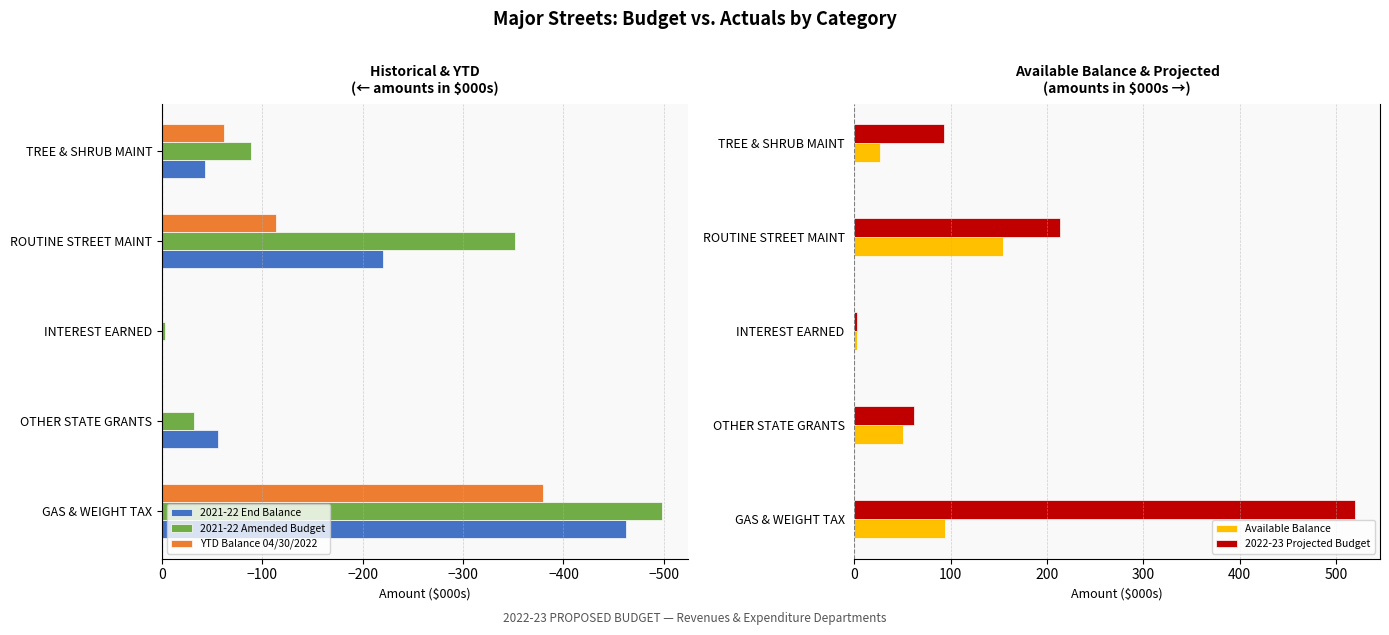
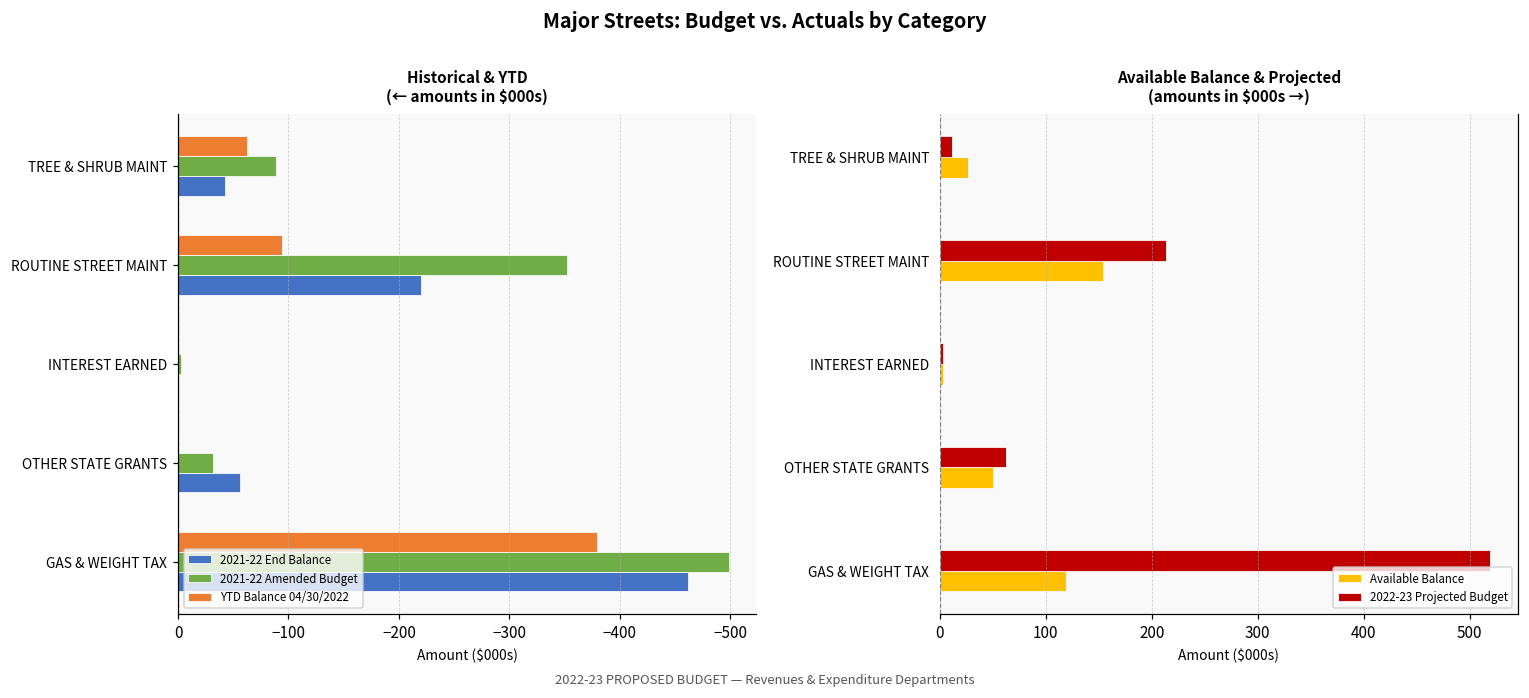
  {
    "Historical & YTD (← amounts in $000s)": {
      "2021-22 End Balance": {
        "TREE & SHRUB MAINT": -43,
        "ROUTINE STREET MAINT": -220,
        "OTHER STATE GRANTS": -56,
        "GAS & WEIGHT TAX": -462
      },
      "2021-22 Amended Budget": {
        "TREE & SHRUB MAINT": -89,
        "ROUTINE STREET MAINT": -352,
        "INTEREST EARNED": -3,
        "OTHER STATE GRANTS": -32,
        "GAS & WEIGHT TAX": -499
      },
      "YTD Balance 04/30/2022": {
        "TREE & SHRUB MAINT": -62,
-       "ROUTINE STREET MAINT": -114,
+       "ROUTINE STREET MAINT": -94,
        "OTHER STATE GRANTS": 0,
        "GAS & WEIGHT TAX": -380
      }
    },
    "Available Balance & Projected (amounts in $000s →)": {
      "Available Balance": {
        "TREE & SHRUB MAINT": 30,
        "ROUTINE STREET MAINT": 150,
        "INTEREST EARNED": 0,
        "OTHER STATE GRANTS": 50,
-       "GAS & WEIGHT TAX": 90
+       "GAS & WEIGHT TAX": 120
      },
      "2022-23 Projected Budget": {
-       "TREE & SHRUB MAINT": 90,
+       "TREE & SHRUB MAINT": 10,
        "ROUTINE STREET MAINT": 210,
        "INTEREST EARNED": 0,
        "OTHER STATE GRANTS": 60,
        "GAS & WEIGHT TAX": 520
      }
    }
  }
